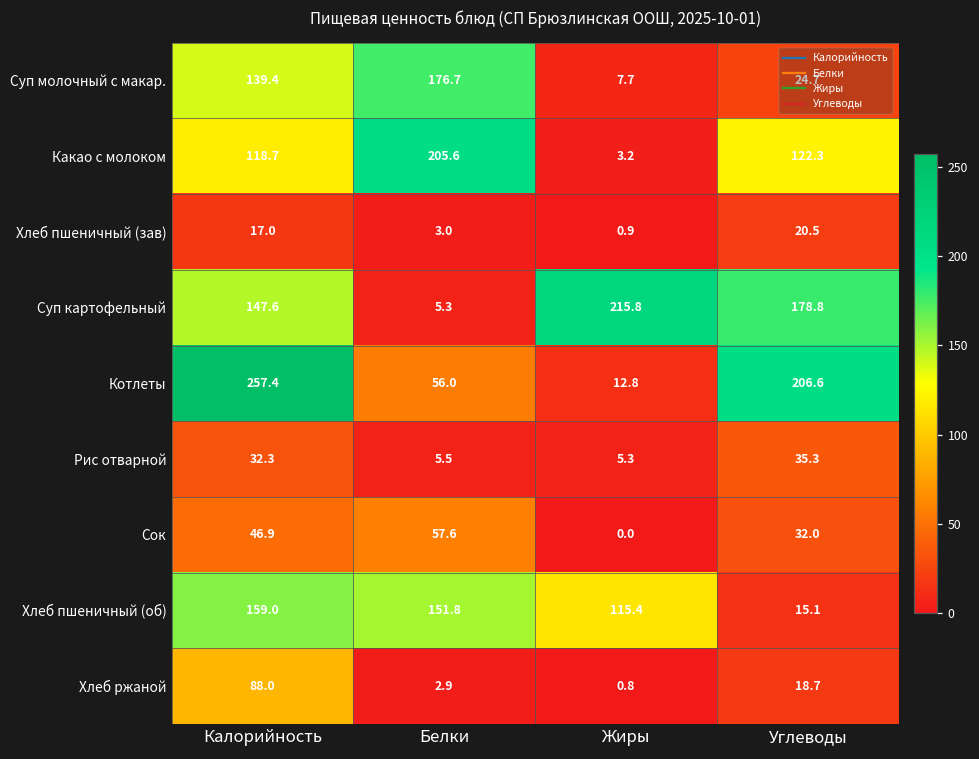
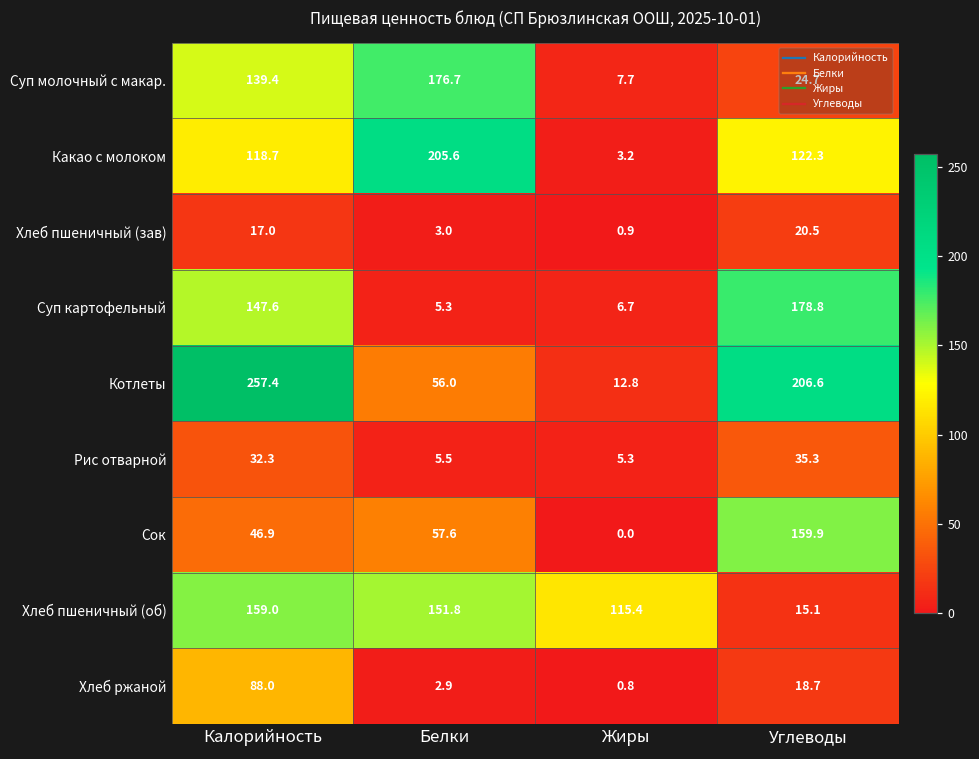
  {
    "Суп молочный с макар.": {
      "Калорийность": 139.4,
      "Белки": 176.7,
      "Жиры": 7.7
    },
    "Какао с молоком": {
      "Калорийность": 118.7,
      "Белки": 205.6,
      "Жиры": 3.2,
      "Углеводы": 122.3
    },
    "Хлеб пшеничный (зав)": {
      "Калорийность": 17.0,
      "Белки": 3.0,
      "Жиры": 0.9,
      "Углеводы": 20.5
    },
    "Суп картофельный": {
      "Калорийность": 147.6,
      "Белки": 5.3,
-     "Жиры": 215.8,
+     "Жиры": 6.7,
      "Углеводы": 178.8
    },
    "Котлеты": {
      "Калорийность": 257.4,
      "Белки": 56.0,
      "Жиры": 12.8,
      "Углеводы": 206.6
    },
    "Рис отварной": {
      "Калорийность": 32.3,
      "Белки": 5.5,
      "Жиры": 5.3,
      "Углеводы": 35.3
    },
    "Сок": {
      "Калорийность": 46.9,
      "Белки": 57.6,
      "Жиры": 0.0,
-     "Углеводы": 32.0
+     "Углеводы": 159.9
    },
    "Хлеб пшеничный (об)": {
      "Калорийность": 159.0,
      "Белки": 151.8,
      "Жиры": 115.4,
      "Углеводы": 15.1
    },
    "Хлеб ржаной": {
      "Калорийность": 88.0,
      "Белки": 2.9,
      "Жиры": 0.8,
      "Углеводы": 18.7
    }
  }
